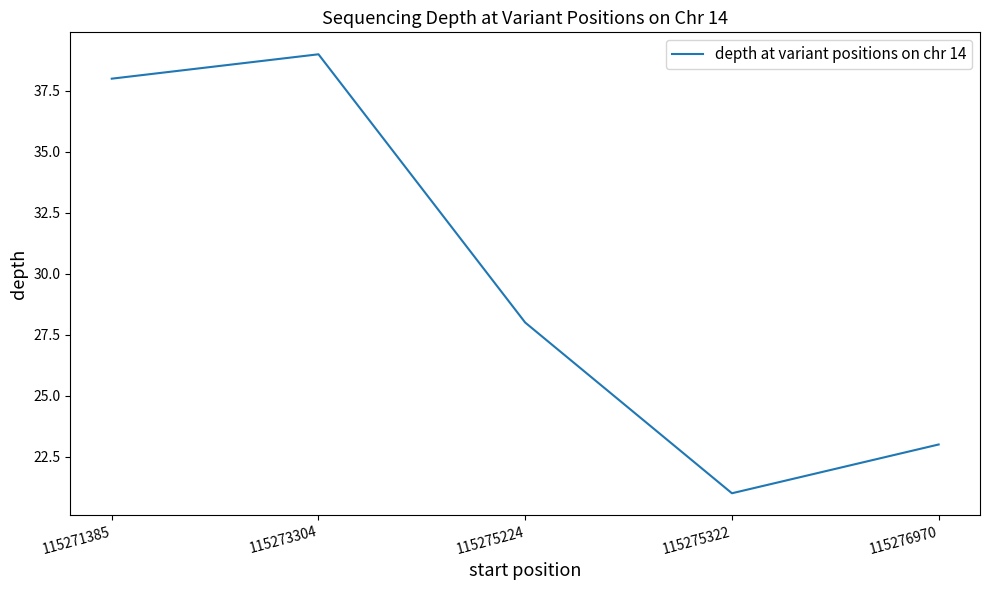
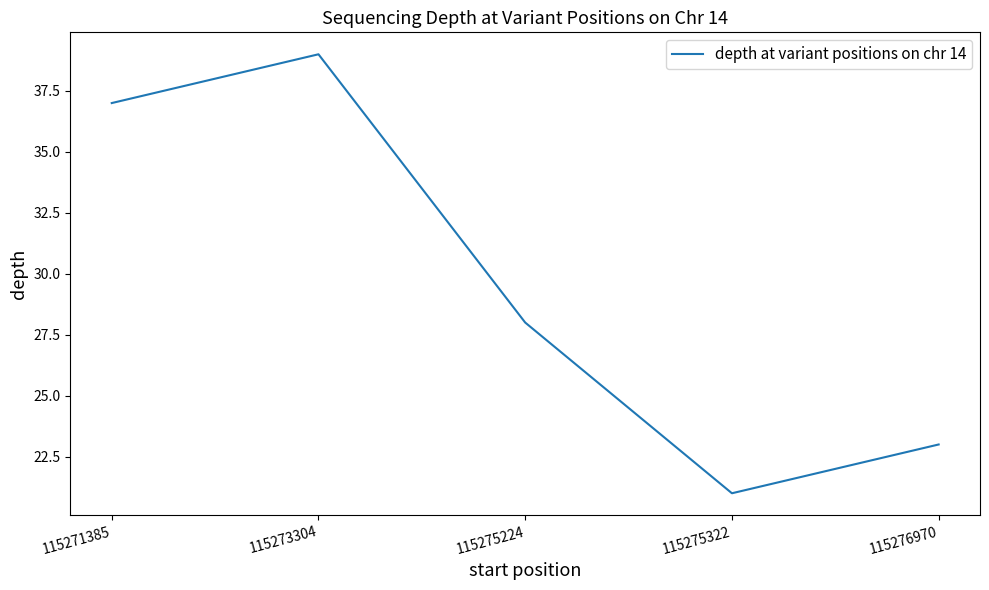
  {
-   "115271385": 38,
+   "115271385": 37,
    "115273304": 39,
    "115275224": 28,
    "115275322": 21,
    "115276970": 23
  }
